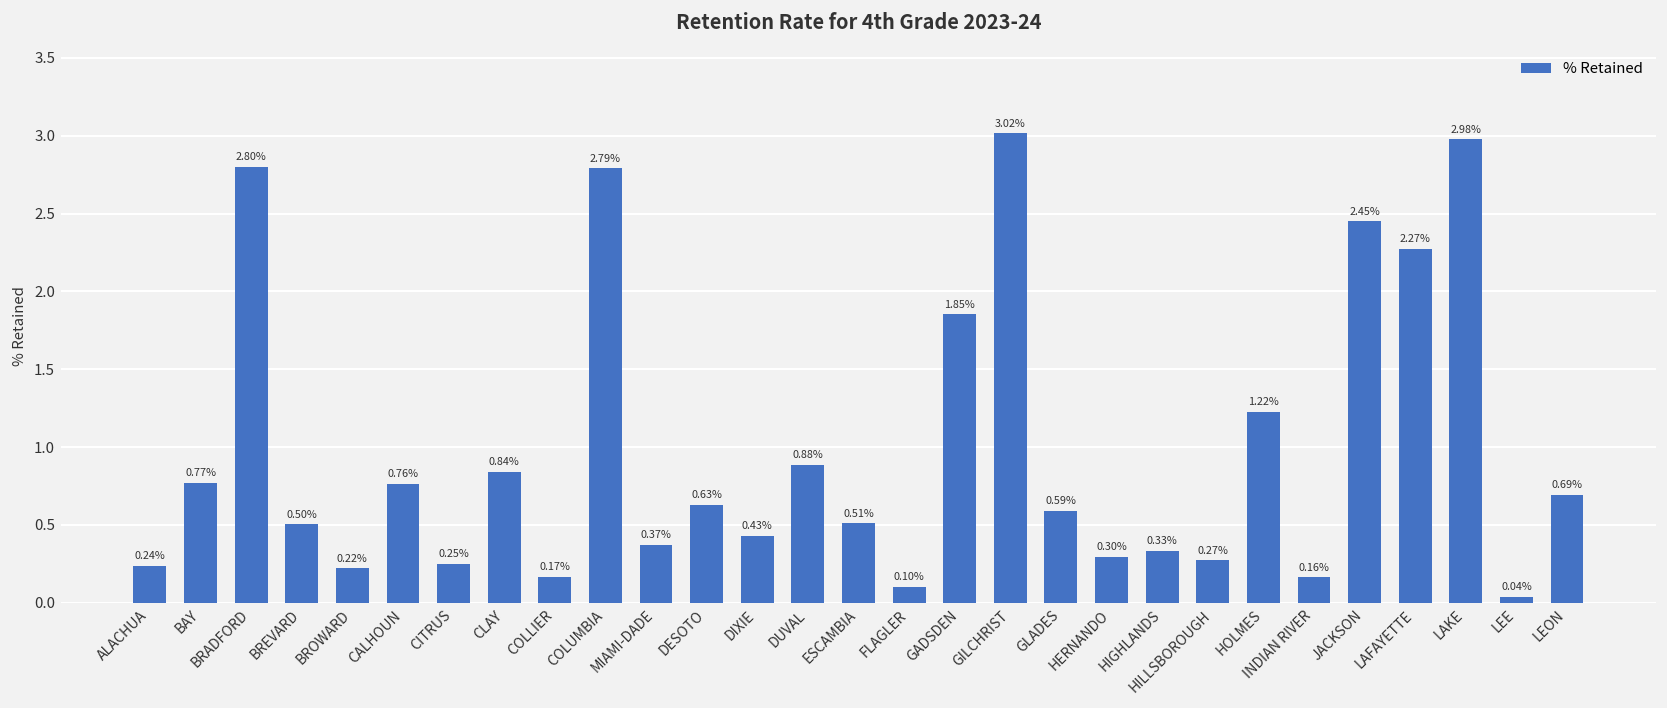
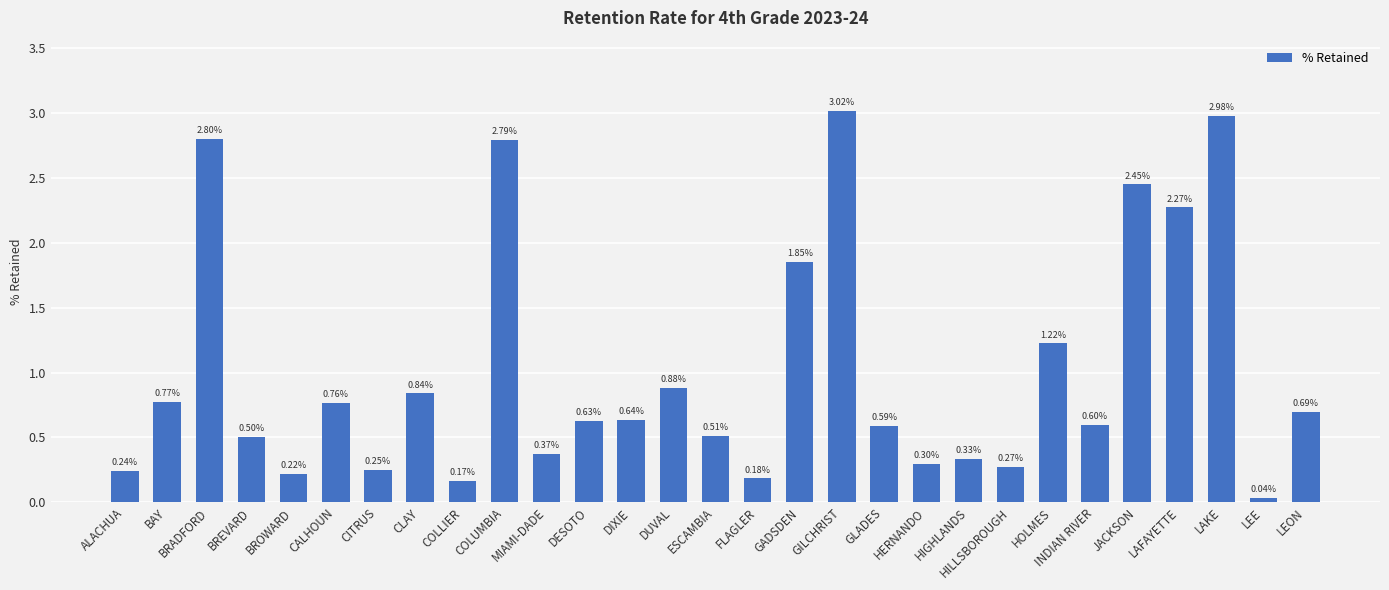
  {
    "ALACHUA": "0.24%",
    "BAY": "0.77%",
    "BRADFORD": "2.80%",
    "BREVARD": "0.50%",
    "BROWARD": "0.22%",
    "CALHOUN": "0.76%",
    "CITRUS": "0.25%",
    "CLAY": "0.84%",
    "COLLIER": "0.17%",
    "COLUMBIA": "2.79%",
    "MIAMI-DADE": "0.37%",
    "DESOTO": "0.63%",
-   "DIXIE": "0.43%",
+   "DIXIE": "0.64%",
    "DUVAL": "0.88%",
    "ESCAMBIA": "0.51%",
-   "FLAGLER": "0.10%",
+   "FLAGLER": "0.18%",
    "GADSDEN": "1.85%",
    "GILCHRIST": "3.02%",
    "GLADES": "0.59%",
    "HERNANDO": "0.30%",
    "HIGHLANDS": "0.33%",
    "HILLSBOROUGH": "0.27%",
    "HOLMES": "1.22%",
-   "INDIAN RIVER": "0.16%",
+   "INDIAN RIVER": "0.60%",
    "JACKSON": "2.45%",
    "LAFAYETTE": "2.27%",
    "LAKE": "2.98%",
    "LEE": "0.04%",
    "LEON": "0.69%"
  }
